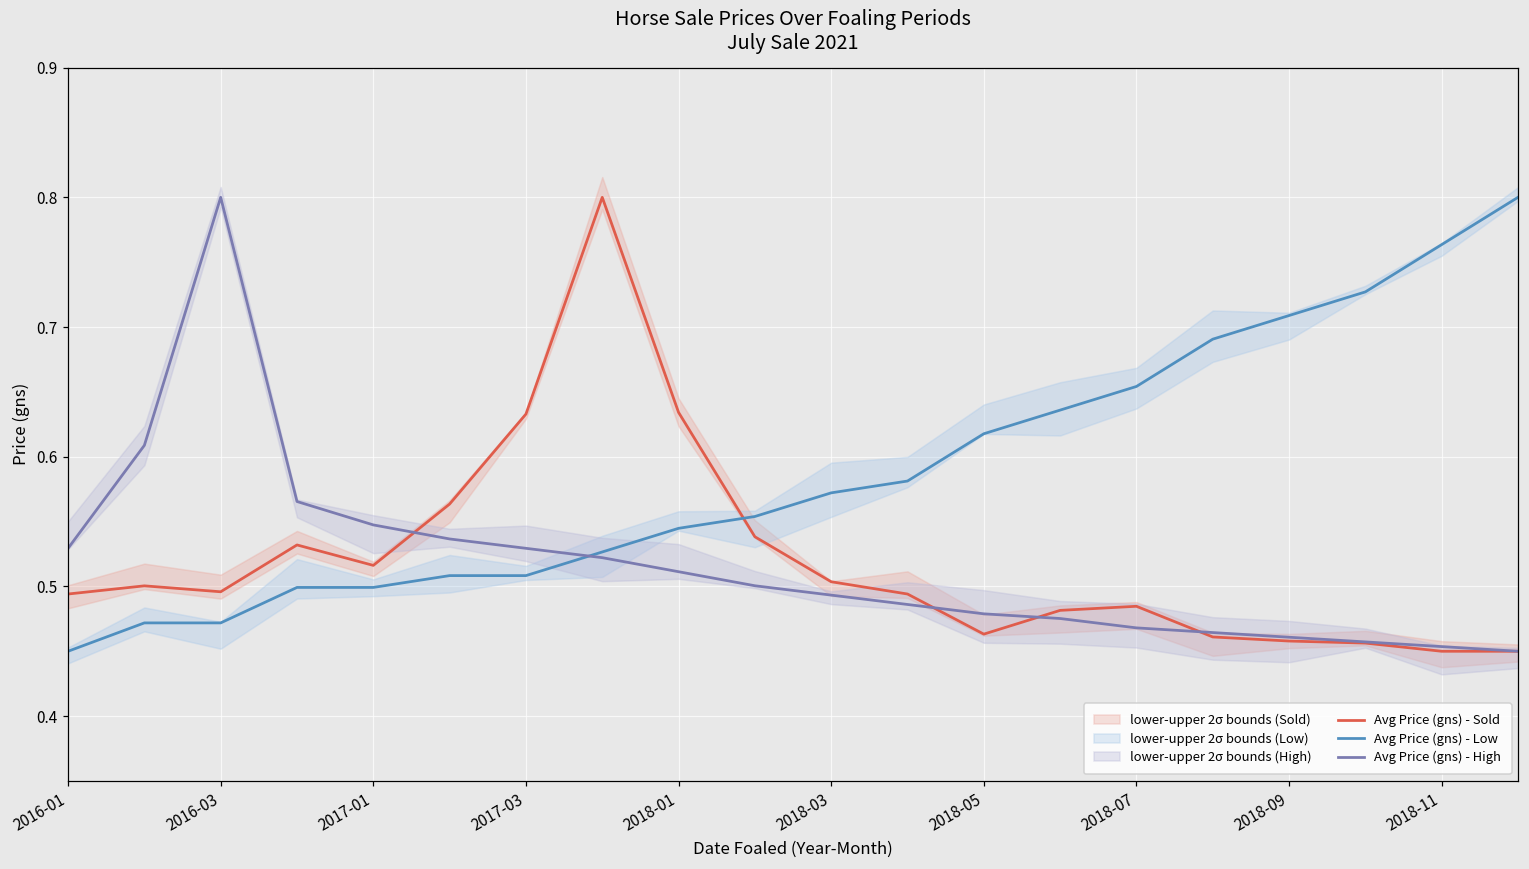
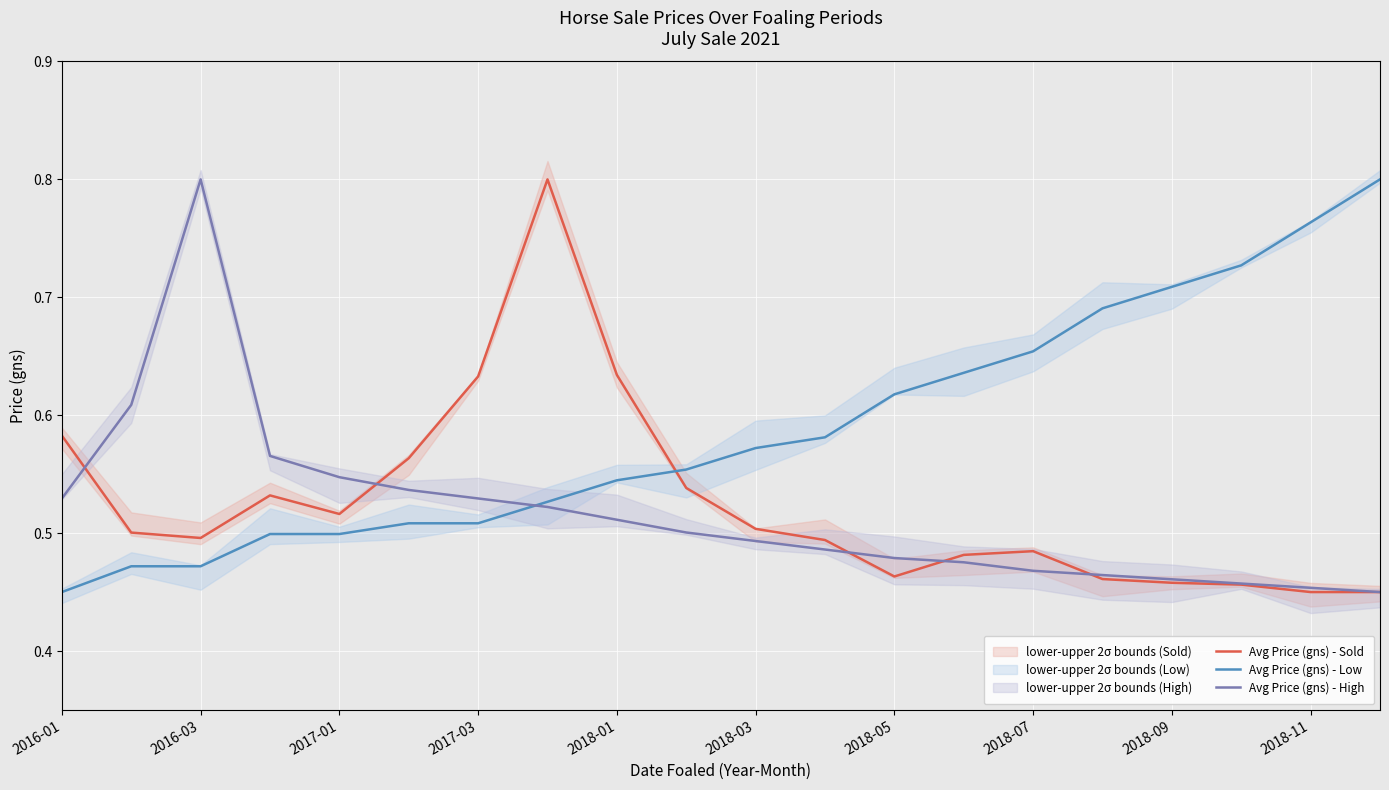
  {
    "Avg Price (gns) - Sold": {
-     "2016-01": 0.494,
+     "2016-01": 0.583,
      "2016-03": 0.496,
      "2017-01": 0.516,
      "2018-01": 0.634,
      "2018-05": 0.463,
      "2018-09": 0.458,
      "2018-11": 0.450
    }
  }
